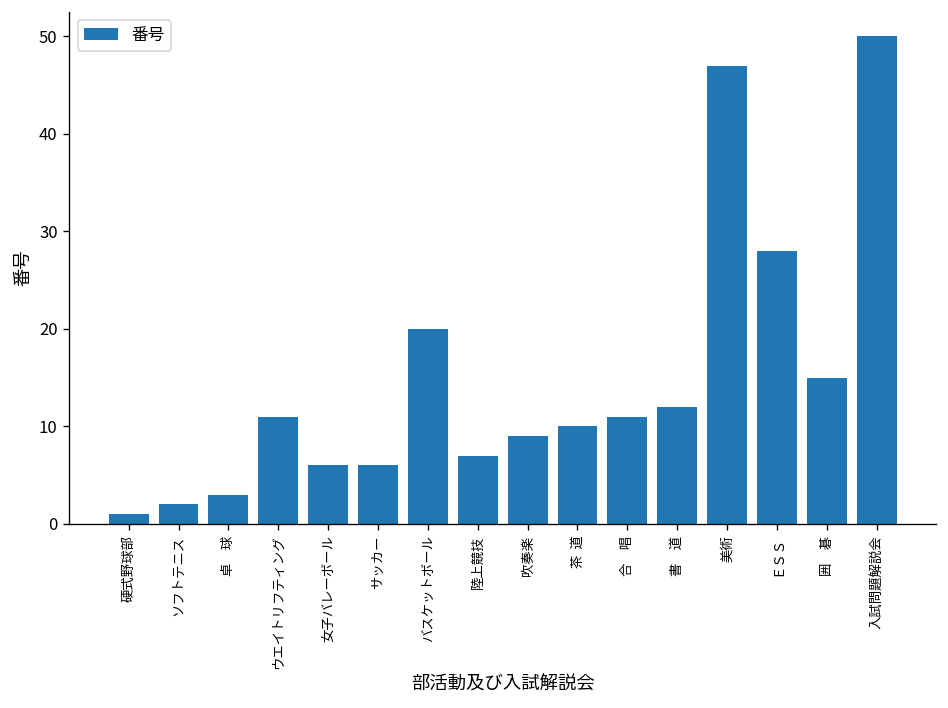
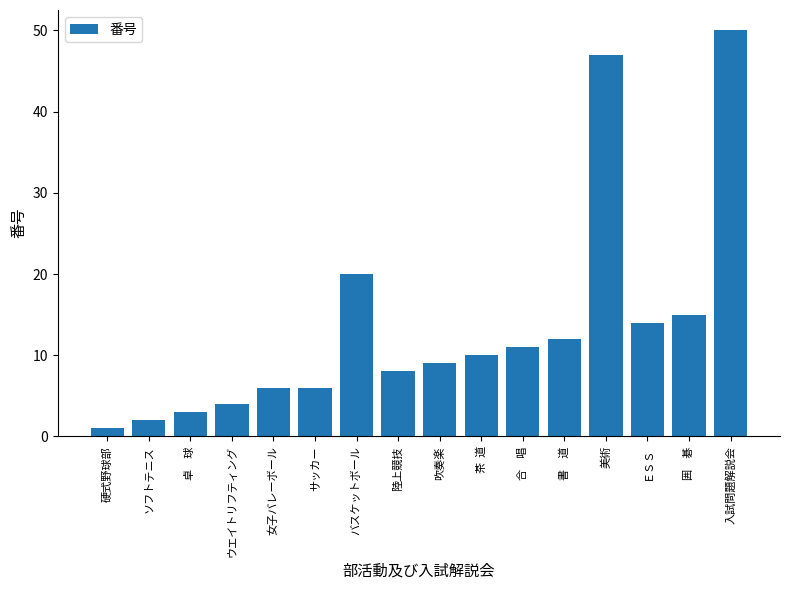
  {
    "硬式野球部": 1,
    "ソフトテニス": 2,
    "卓 球": 3,
-   "ウエイトリフティング": 11,
+   "ウエイトリフティング": 4,
    "女子バレーボール": 6,
    "サッカー": 6,
    "バスケットボール": 20,
-   "陸上競技": 7,
+   "陸上競技": 8,
    "吹奏楽": 9,
    "茶 道": 10,
    "合 唱": 11,
    "書 道": 12,
    "美術": 47,
-   "ＥＳＳ": 28,
+   "ＥＳＳ": 14,
    "囲 碁": 15,
    "入試問題解説会": 50
  }
